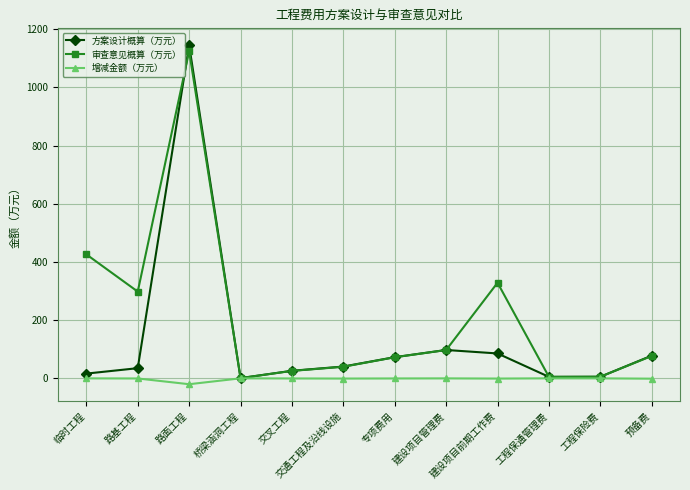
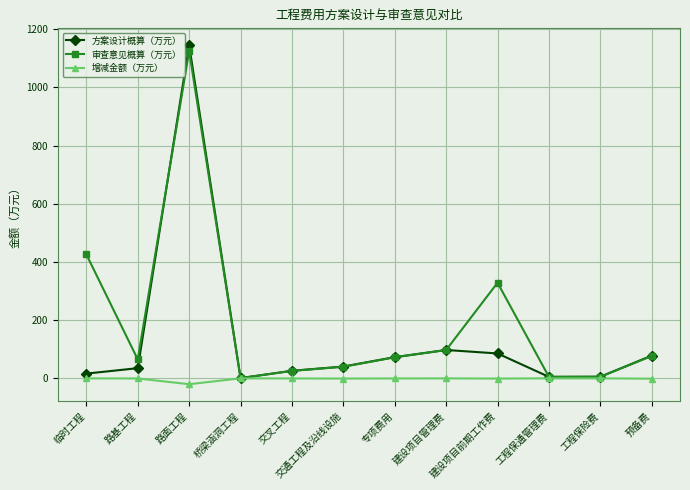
  {
    "方案设计概算（万元）": {
      "临时工程": 20,
      "路基工程": 30,
      "路面工程": 1150,
      "建设项目前期工作费": 90
    },
    "审查意见概算（万元）": {
      "临时工程": 430,
-     "路基工程": 300,
+     "路基工程": 70,
      "路面工程": 1120,
      "建设项目前期工作费": 330
    },
    "增减金额（万元）": {
      "临时工程": 0,
      "路基工程": 0,
      "路面工程": -20,
      "交叉工程": 0,
      "交通工程及沿线设施": 0,
      "专项费用": 0,
      "建设项目管理费": 0,
      "建设项目前期工作费": 0,
      "预备费": 0
    }
  }
